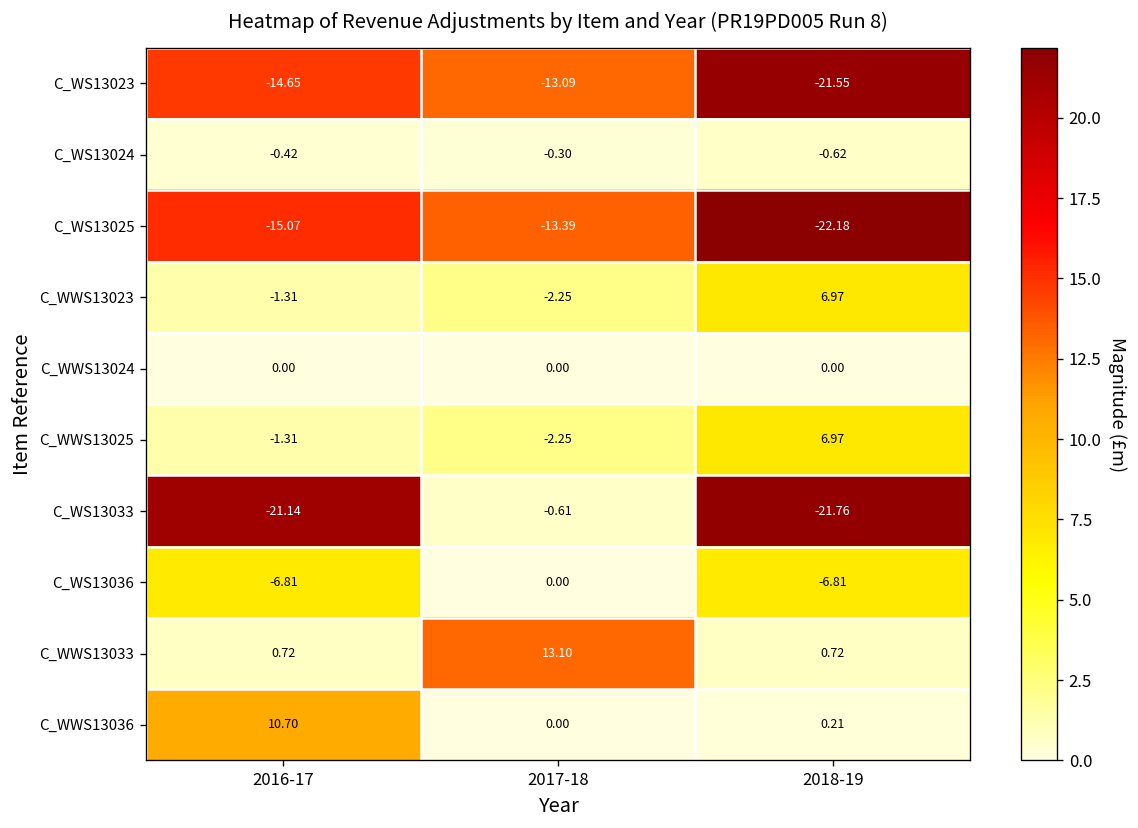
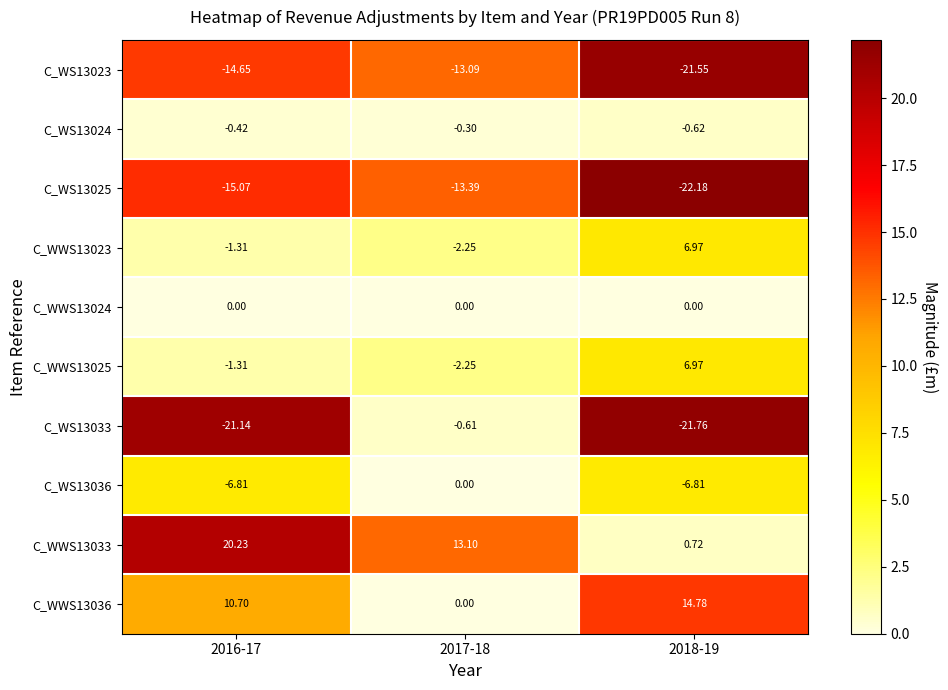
  {
    "C_WS13023": {
      "2016-17": -14.65,
      "2017-18": -13.09,
      "2018-19": -21.55
    },
    "C_WS13024": {
      "2016-17": -0.42,
      "2017-18": -0.30,
      "2018-19": -0.62
    },
    "C_WS13025": {
      "2016-17": -15.07,
      "2017-18": -13.39,
      "2018-19": -22.18
    },
    "C_WWS13023": {
      "2016-17": -1.31,
      "2017-18": -2.25,
      "2018-19": 6.97
    },
    "C_WWS13024": {
      "2016-17": 0.00,
      "2017-18": 0.00,
      "2018-19": 0.00
    },
    "C_WWS13025": {
      "2016-17": -1.31,
      "2017-18": -2.25,
      "2018-19": 6.97
    },
    "C_WS13033": {
      "2016-17": -21.14,
      "2017-18": -0.61,
      "2018-19": -21.76
    },
    "C_WS13036": {
      "2016-17": -6.81,
      "2017-18": 0.00,
      "2018-19": -6.81
    },
    "C_WWS13033": {
-     "2016-17": 0.72,
+     "2016-17": 20.23,
      "2017-18": 13.10,
      "2018-19": 0.72
    },
    "C_WWS13036": {
      "2016-17": 10.70,
      "2017-18": 0.00,
-     "2018-19": 0.21
+     "2018-19": 14.78
    }
  }
